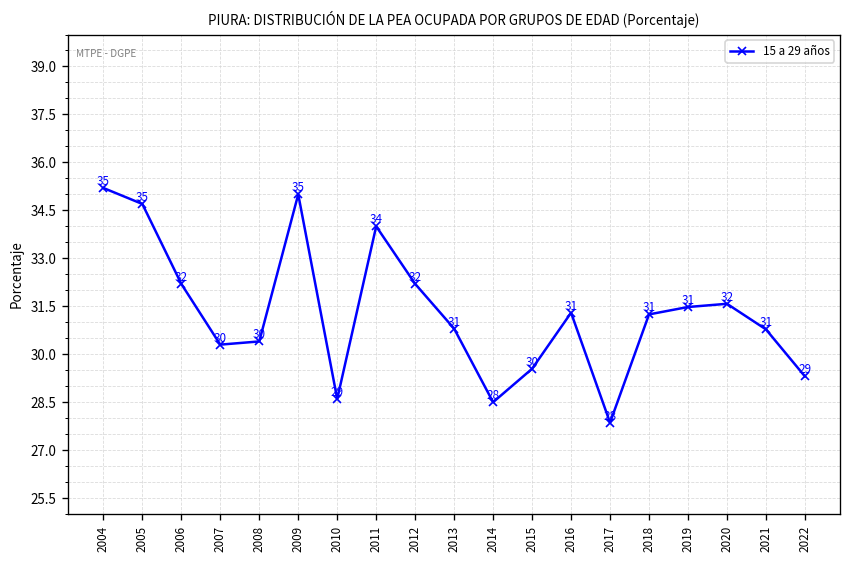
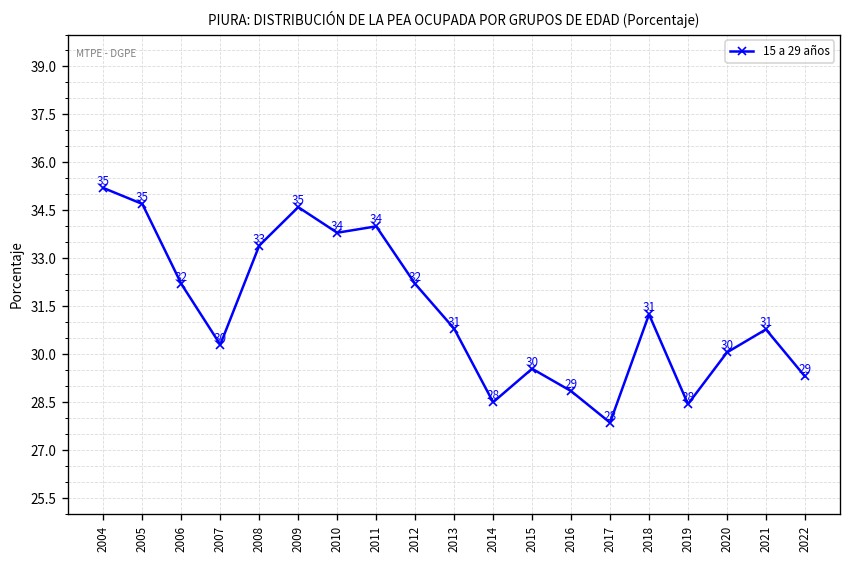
  {
    "2004": 35,
    "2005": 35,
    "2006": 32,
    "2007": 30,
-   "2008": 30,
-   "2009": 35.0,
-   "2010": 29,
+   "2008": 33,
+   "2009": 34.6,
+   "2010": 34,
    "2011": 34,
    "2012": 32,
    "2013": 31,
    "2014": 28,
    "2015": 30,
-   "2016": 31,
+   "2016": 29,
    "2017": 28,
    "2018": 31,
-   "2019": 31,
-   "2020": 32,
+   "2019": 28,
+   "2020": 30,
    "2021": 31,
    "2022": 29
  }
